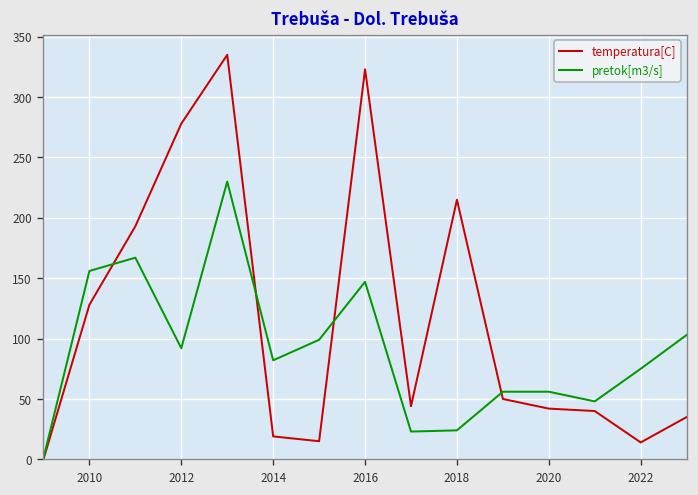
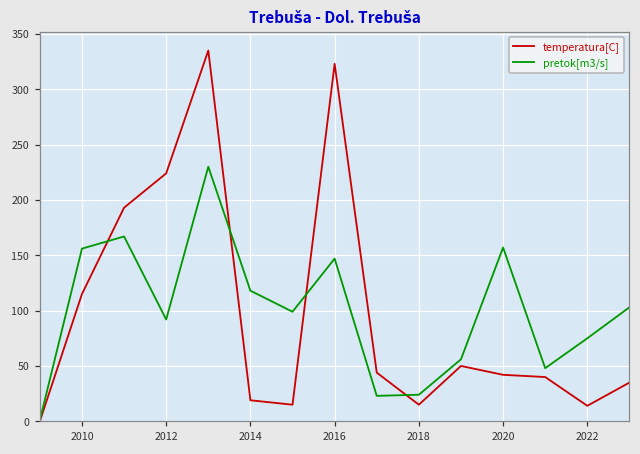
  {
    "temperatura[C]": {
-     "2010": 128,
-     "2012": 278,
+     "2010": 115,
+     "2012": 224,
      "2014": 19,
      "2016": 323,
-     "2018": 215,
+     "2018": 15,
      "2020": 42,
      "2022": 14
    },
    "pretok[m3/s]": {
      "2010": 156,
      "2012": 92,
-     "2014": 82,
+     "2014": 118,
      "2016": 147,
      "2018": 24,
-     "2020": 56,
+     "2020": 157,
      "2022": 75
    }
  }
